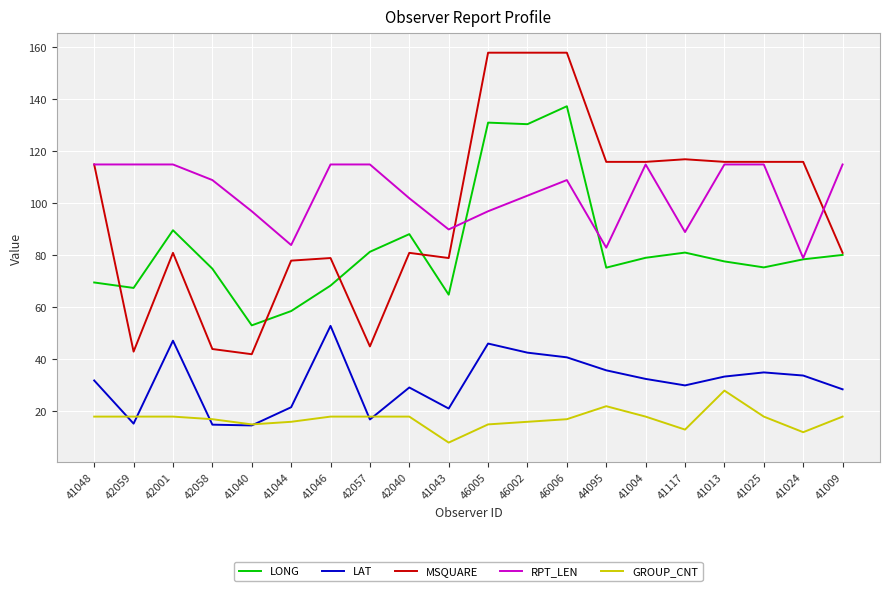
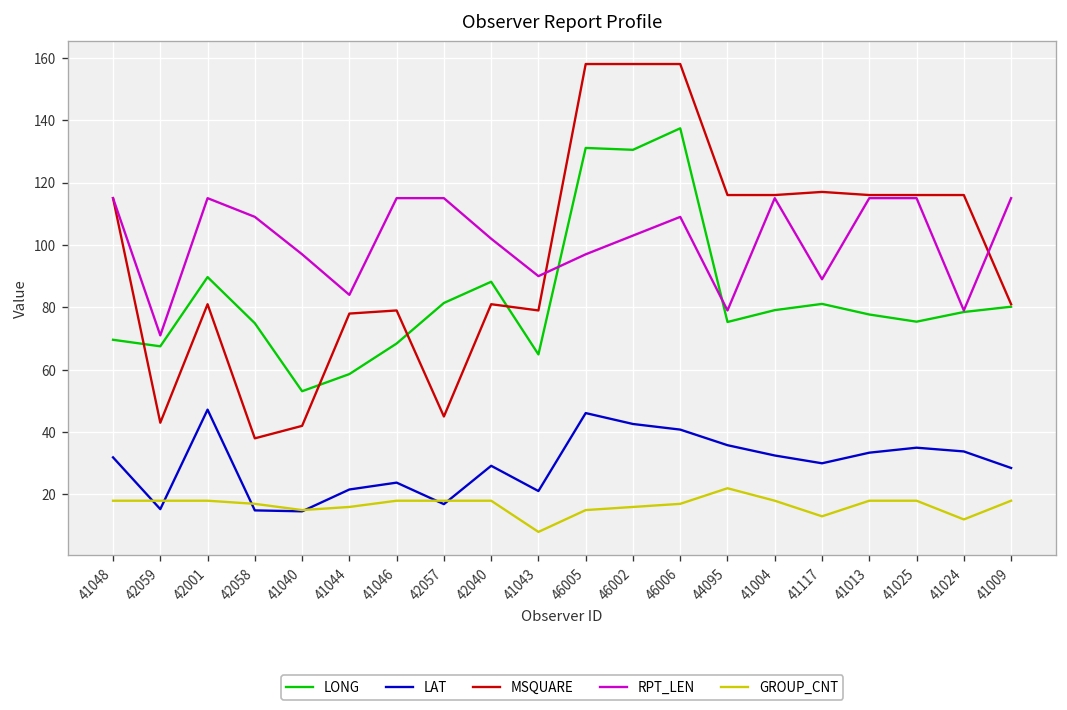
  {
    "LONG": {
      "41048": 70,
      "42059": 68,
      "42001": 90,
      "42058": 75,
      "41040": 53,
      "41044": 59,
      "41046": 68,
      "42057": 81,
      "42040": 88,
      "41043": 65,
      "46005": 131,
      "46002": 131,
      "46006": 137,
      "44095": 75,
      "41004": 79,
      "41117": 81,
      "41013": 78,
      "41025": 75
    },
    "LAT": {
      "41048": 32,
      "42059": 15,
      "42001": 47,
      "42058": 15,
      "41044": 22,
-     "41046": 53,
+     "41046": 24,
      "42057": 17,
      "42040": 29,
      "41043": 21,
      "46005": 46,
      "46002": 43,
      "46006": 41,
      "44095": 36,
      "41004": 33,
      "41117": 30,
      "41013": 33,
      "41025": 35,
      "41024": 34,
      "41009": 29
    },
    "MSQUARE": {
      "42059": 43,
      "42001": 81,
-     "42058": 44,
+     "42058": 38,
      "41040": 42,
      "41044": 78,
      "41046": 79,
      "42057": 45,
      "42040": 81,
      "41043": 79,
      "46005": 158,
      "46002": 158,
      "46006": 158,
      "44095": 116,
      "41004": 116,
      "41117": 117,
      "41013": 116,
      "41025": 116,
      "41024": 116
    },
    "RPT_LEN": {
-     "42059": 115,
+     "42059": 71,
      "42001": 115,
      "42058": 109,
      "41040": 97,
      "41044": 84,
      "41046": 115,
      "42057": 115,
      "42040": 102,
      "41043": 90,
      "46005": 97,
      "46002": 103,
      "46006": 109,
-     "44095": 83,
+     "44095": 79,
      "41004": 115,
      "41117": 89,
      "41013": 115,
      "41025": 115,
      "41009": 115
    },
    "GROUP_CNT": {
      "41048": 18,
      "42059": 18,
      "42001": 18,
      "42058": 17,
      "41044": 16,
      "41046": 18,
      "42057": 18,
      "42040": 18,
      "41043": 8,
      "46005": 15,
      "46002": 16,
      "46006": 17,
      "44095": 22,
      "41004": 18,
      "41117": 13,
-     "41013": 28,
+     "41013": 18,
      "41025": 18,
      "41024": 12,
      "41009": 18
    }
  }
